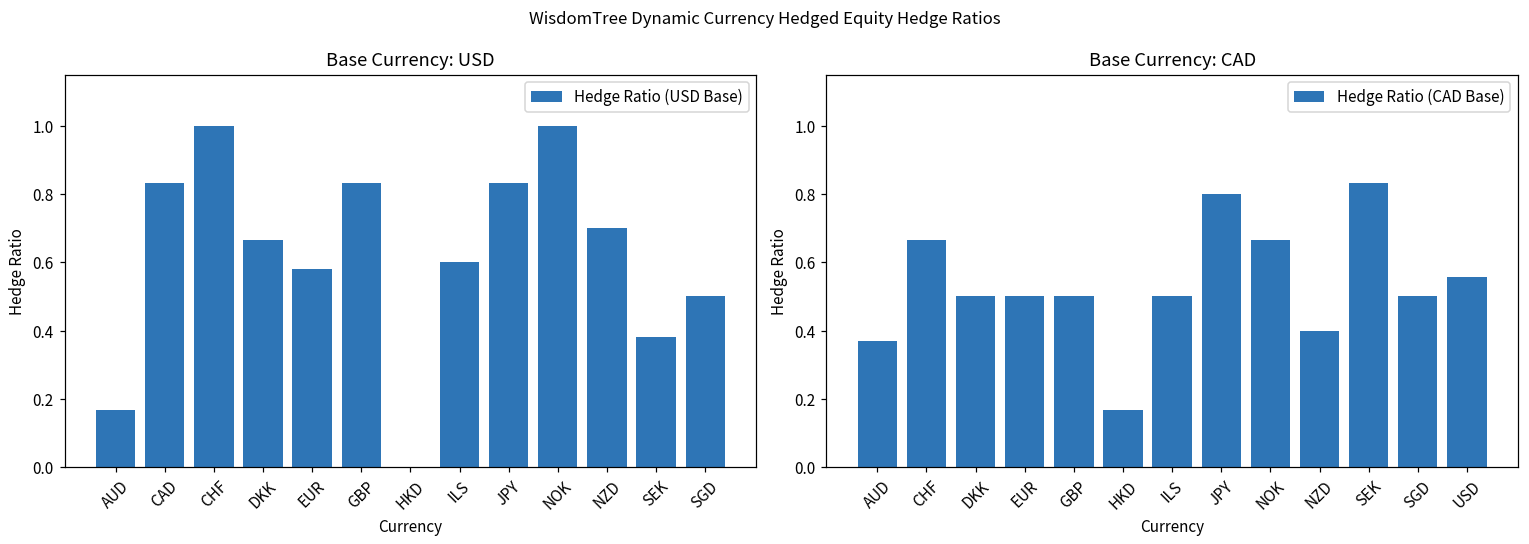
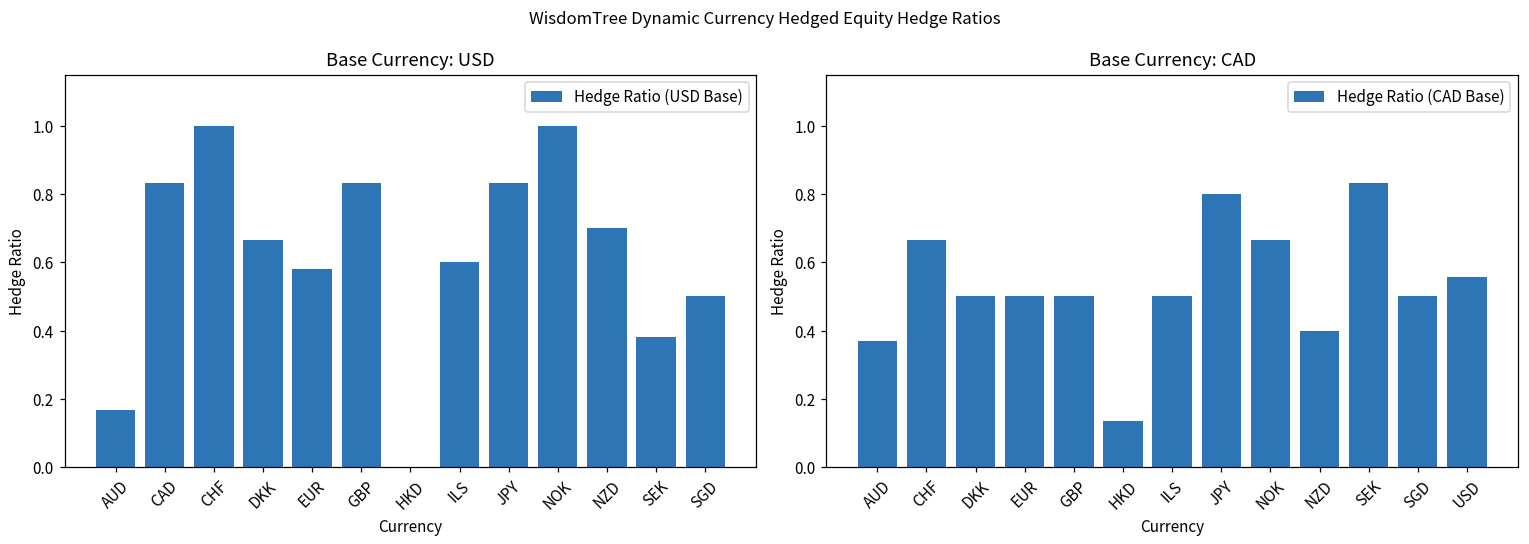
  {
    "Base Currency: USD": {
      "AUD": 0.17,
      "CAD": 0.83,
      "CHF": 1.00,
      "DKK": 0.67,
      "EUR": 0.58,
      "GBP": 0.83,
      "HKD": 0.00,
      "ILS": 0.60,
      "JPY": 0.83,
      "NOK": 1.00,
      "NZD": 0.70,
      "SEK": 0.38,
      "SGD": 0.50
    },
    "Base Currency: CAD": {
      "AUD": 0.37,
      "CHF": 0.67,
      "DKK": 0.50,
      "EUR": 0.50,
      "GBP": 0.50,
-     "HKD": 0.17,
+     "HKD": 0.13,
      "ILS": 0.50,
      "JPY": 0.80,
      "NOK": 0.67,
      "NZD": 0.40,
      "SEK": 0.83,
      "SGD": 0.50,
      "USD": 0.56
    }
  }
